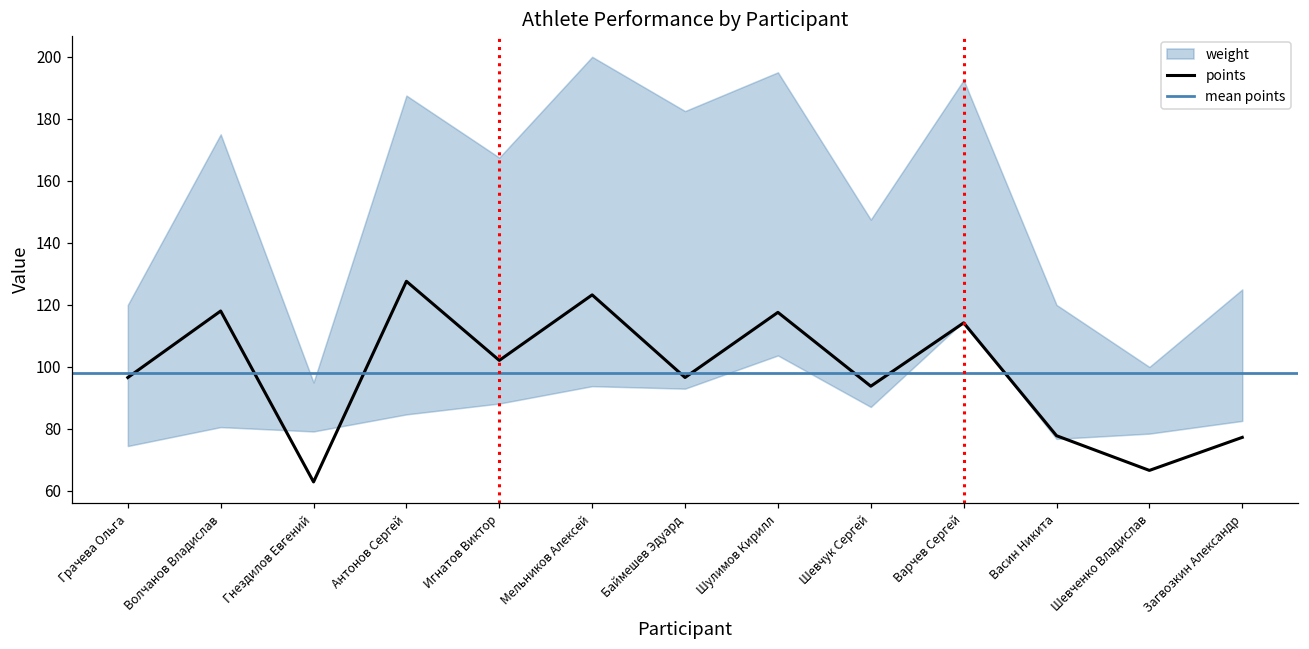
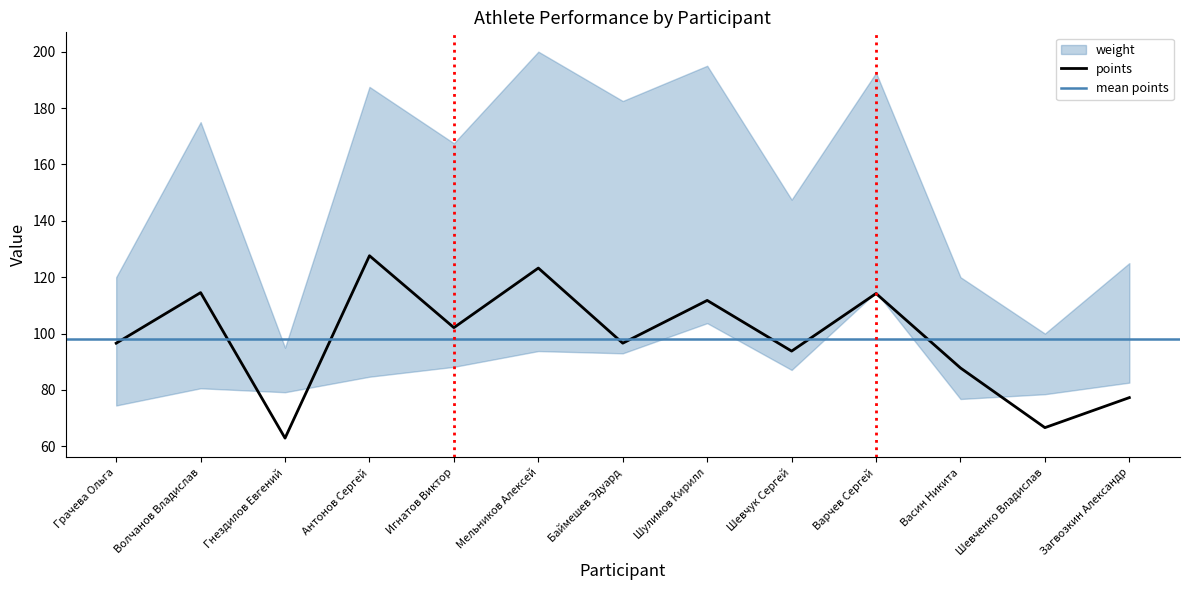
  {
    "points": {
      "Грачева Ольга": 97,
-     "Волчанов Владислав": 118,
+     "Волчанов Владислав": 115,
      "Гнездилов Евгений": 63,
      "Антонов Сергей": 128,
      "Игнатов Виктор": 102,
      "Мельников Алексей": 123,
      "Баймешев Эдуард": 97,
-     "Шулимов Кирилл": 118,
+     "Шулимов Кирилл": 112,
      "Шевчук Сергей": 94,
      "Варчев Сергей": 114,
-     "Васин Никита": 78,
+     "Васин Никита": 88,
      "Шевченко Владислав": 67,
      "Загвозкин Александр": 77
    }
  }
